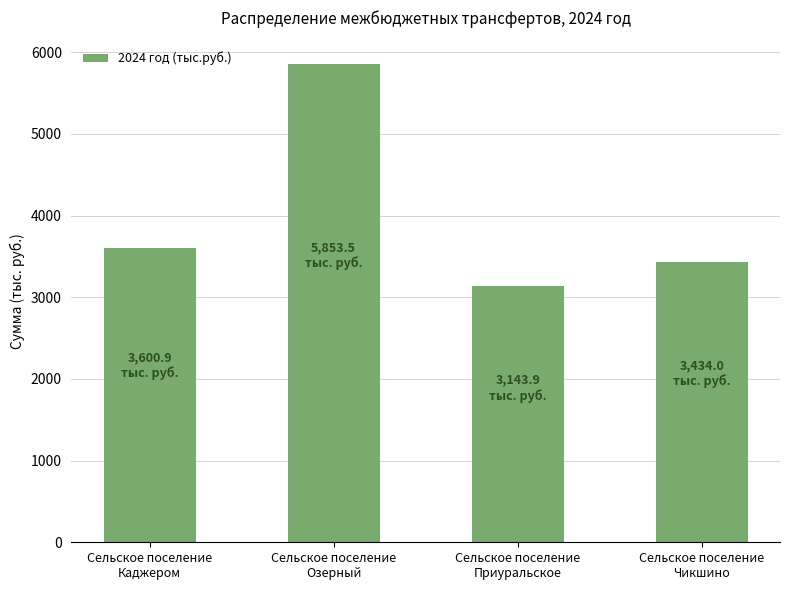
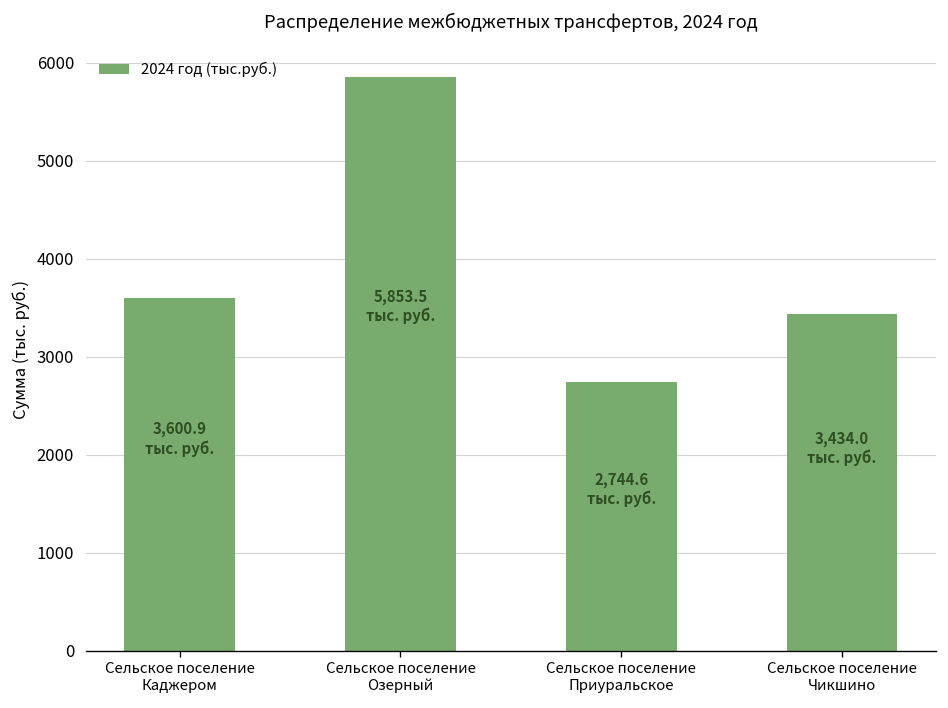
  {
    "Сельское поселение Каджером": "3,600.9",
    "Сельское поселение Озерный": "5,853.5",
-   "Сельское поселение Приуральское": "3,143.9",
+   "Сельское поселение Приуральское": "2,744.6",
    "Сельское поселение Чикшино": "3,434.0"
  }
